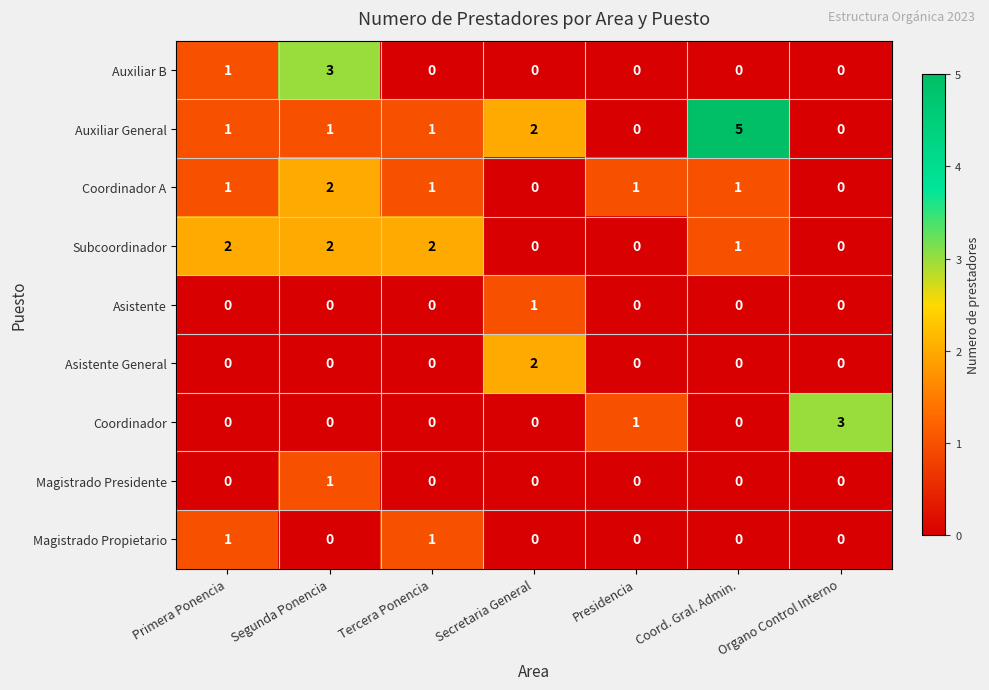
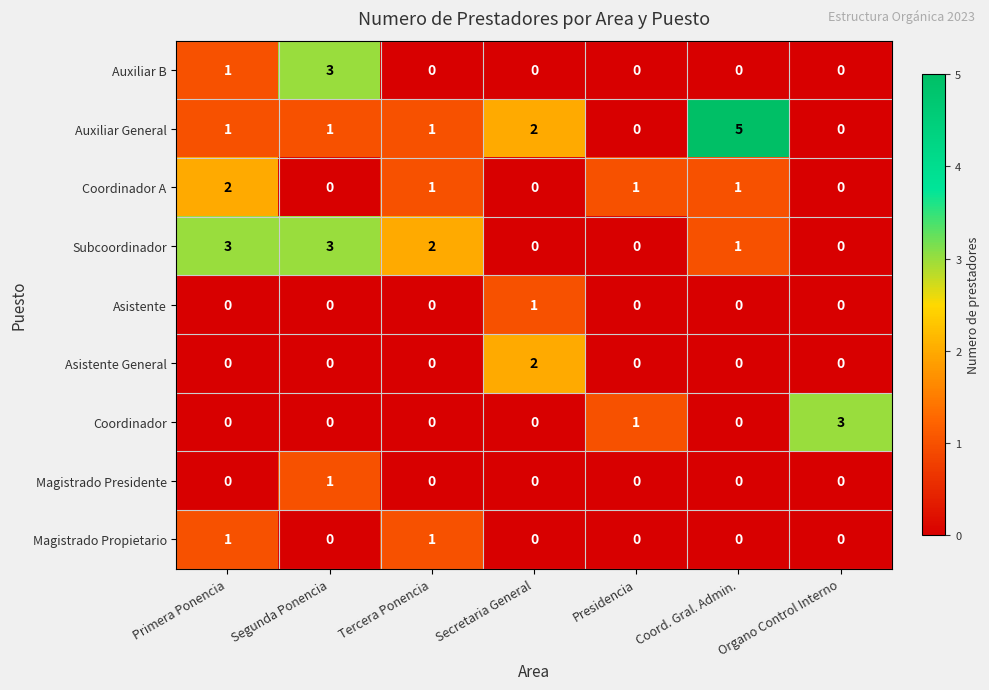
  {
    "Auxiliar B": {
      "Primera Ponencia": 1,
      "Segunda Ponencia": 3,
      "Tercera Ponencia": 0,
      "Secretaria General": 0,
      "Presidencia": 0,
      "Coord. Gral. Admin.": 0,
      "Organo Control Interno": 0
    },
    "Auxiliar General": {
      "Primera Ponencia": 1,
      "Segunda Ponencia": 1,
      "Tercera Ponencia": 1,
      "Secretaria General": 2,
      "Presidencia": 0,
      "Coord. Gral. Admin.": 5,
      "Organo Control Interno": 0
    },
    "Coordinador A": {
-     "Primera Ponencia": 1,
-     "Segunda Ponencia": 2,
+     "Primera Ponencia": 2,
+     "Segunda Ponencia": 0,
      "Tercera Ponencia": 1,
      "Secretaria General": 0,
      "Presidencia": 1,
      "Coord. Gral. Admin.": 1,
      "Organo Control Interno": 0
    },
    "Subcoordinador": {
-     "Primera Ponencia": 2,
-     "Segunda Ponencia": 2,
+     "Primera Ponencia": 3,
+     "Segunda Ponencia": 3,
      "Tercera Ponencia": 2,
      "Secretaria General": 0,
      "Presidencia": 0,
      "Coord. Gral. Admin.": 1,
      "Organo Control Interno": 0
    },
    "Asistente": {
      "Primera Ponencia": 0,
      "Segunda Ponencia": 0,
      "Tercera Ponencia": 0,
      "Secretaria General": 1,
      "Presidencia": 0,
      "Coord. Gral. Admin.": 0,
      "Organo Control Interno": 0
    },
    "Asistente General": {
      "Primera Ponencia": 0,
      "Segunda Ponencia": 0,
      "Tercera Ponencia": 0,
      "Secretaria General": 2,
      "Presidencia": 0,
      "Coord. Gral. Admin.": 0,
      "Organo Control Interno": 0
    },
    "Coordinador": {
      "Primera Ponencia": 0,
      "Segunda Ponencia": 0,
      "Tercera Ponencia": 0,
      "Secretaria General": 0,
      "Presidencia": 1,
      "Coord. Gral. Admin.": 0,
      "Organo Control Interno": 3
    },
    "Magistrado Presidente": {
      "Primera Ponencia": 0,
      "Segunda Ponencia": 1,
      "Tercera Ponencia": 0,
      "Secretaria General": 0,
      "Presidencia": 0,
      "Coord. Gral. Admin.": 0,
      "Organo Control Interno": 0
    },
    "Magistrado Propietario": {
      "Primera Ponencia": 1,
      "Segunda Ponencia": 0,
      "Tercera Ponencia": 1,
      "Secretaria General": 0,
      "Presidencia": 0,
      "Coord. Gral. Admin.": 0,
      "Organo Control Interno": 0
    }
  }
